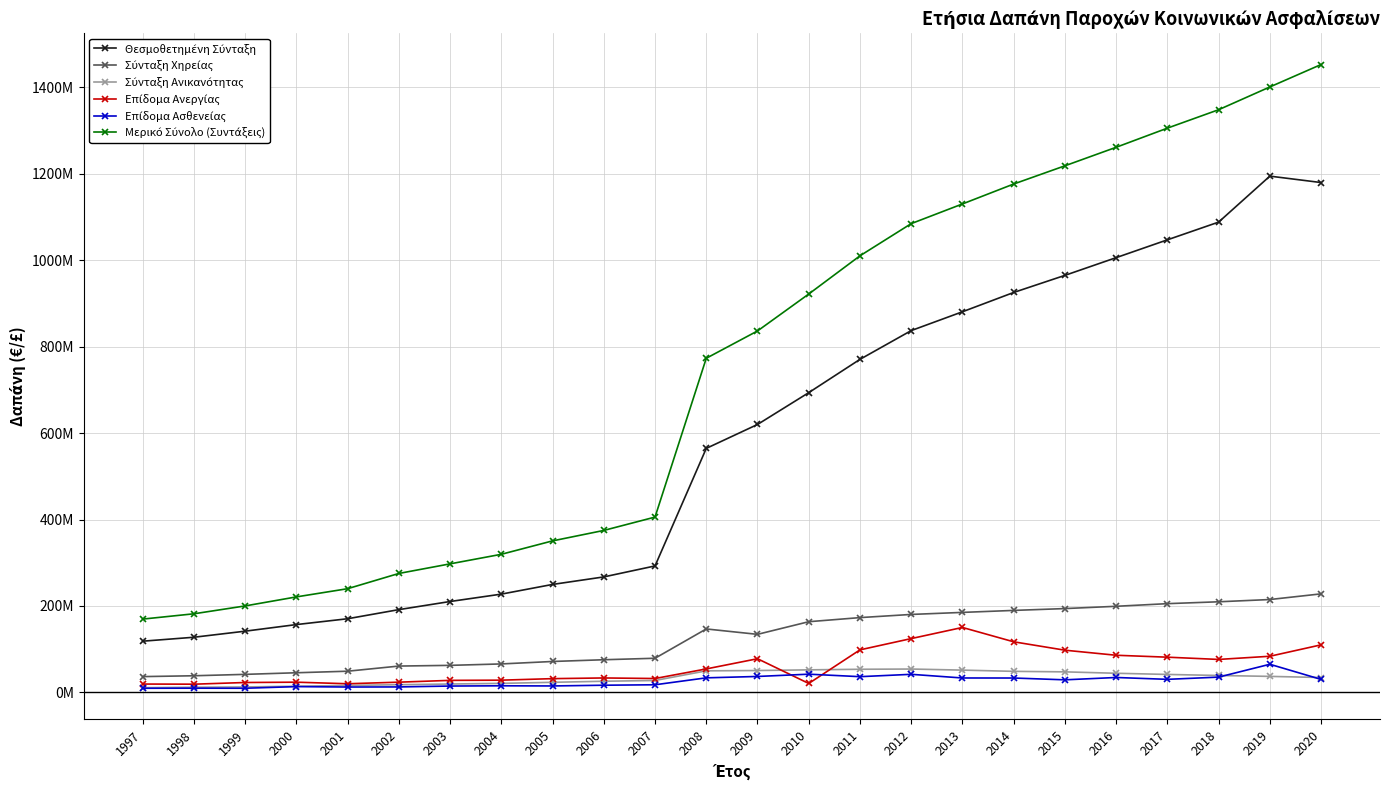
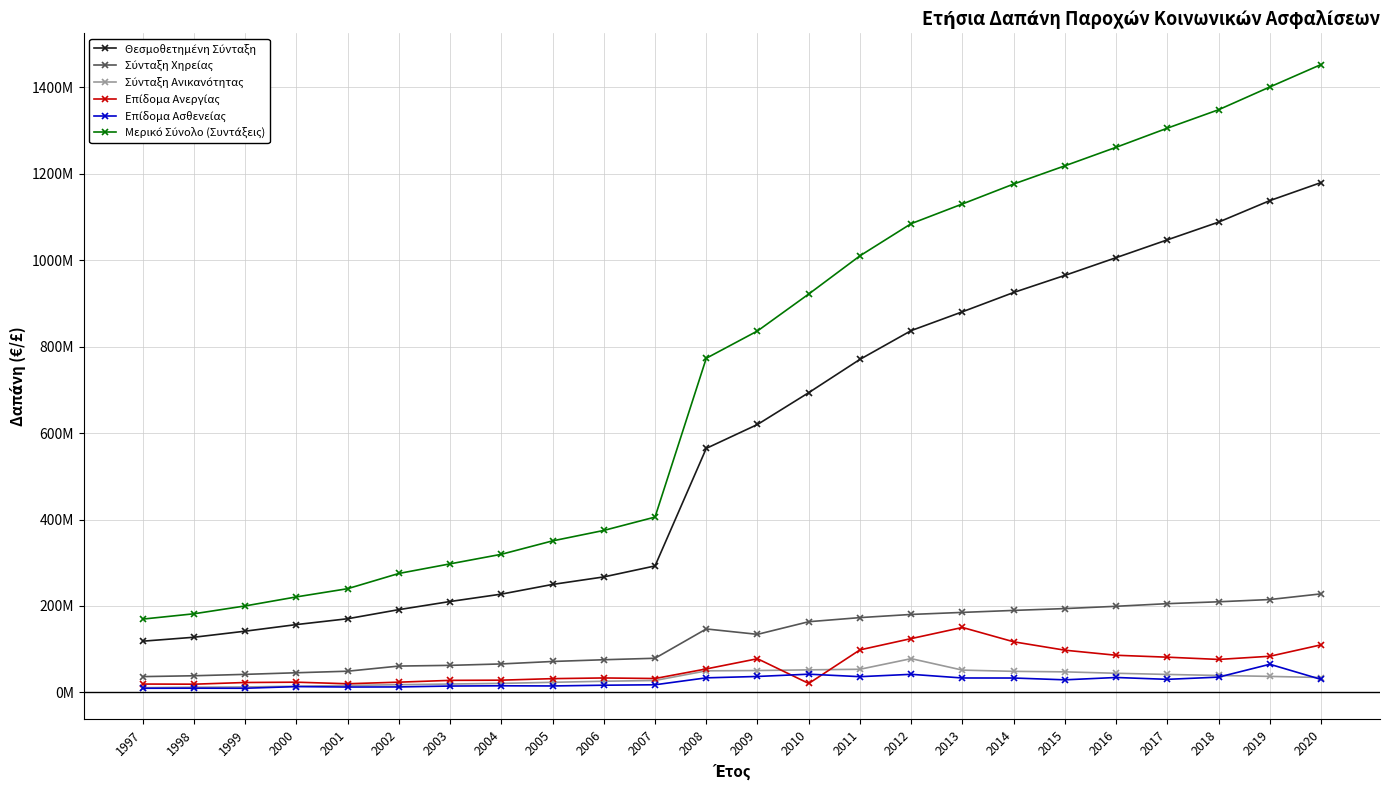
  {
    "Θεσμοθετημένη Σύνταξη": {
      "1997": 120000000,
      "1998": 130000000,
      "1999": 140000000,
      "2000": 160000000,
      "2001": 170000000,
      "2002": 190000000,
      "2003": 210000000,
      "2004": 230000000,
      "2005": 250000000,
      "2006": 270000000,
      "2007": 290000000,
      "2008": 560000000,
      "2009": 620000000,
      "2010": 690000000,
      "2011": 770000000,
      "2012": 840000000,
      "2013": 880000000,
      "2014": 930000000,
      "2015": 960000000,
      "2016": 1010000000,
      "2017": 1050000000,
      "2018": 1090000000,
-     "2019": 1190000000,
+     "2019": 1140000000,
      "2020": 1180000000
    },
    "Σύνταξη Χηρείας": {
      "1997": 40000000,
      "1998": 40000000,
      "1999": 40000000,
      "2000": 50000000,
      "2001": 50000000,
      "2002": 60000000,
      "2003": 60000000,
      "2004": 70000000,
      "2005": 70000000,
      "2006": 80000000,
      "2007": 80000000,
      "2008": 150000000,
      "2009": 130000000,
      "2010": 160000000,
      "2011": 170000000,
      "2012": 180000000,
      "2013": 190000000,
      "2014": 190000000,
      "2015": 190000000,
      "2016": 200000000,
      "2017": 210000000,
      "2018": 210000000,
      "2019": 210000000,
      "2020": 230000000
    },
    "Σύνταξη Ανικανότητας": {
      "2005": 20000000,
      "2006": 30000000,
      "2009": 50000000,
      "2010": 50000000,
      "2011": 50000000,
-     "2012": 50000000,
+     "2012": 80000000,
      "2013": 50000000,
      "2014": 50000000,
      "2015": 50000000,
      "2016": 40000000,
      "2017": 40000000,
      "2019": 40000000
    },
    "Επίδομα Ανεργίας": {
      "1997": 20000000,
      "1998": 20000000,
      "1999": 20000000,
      "2000": 20000000,
      "2003": 30000000,
      "2004": 30000000,
      "2005": 30000000,
      "2006": 30000000,
      "2009": 80000000,
      "2010": 20000000,
      "2011": 100000000,
      "2012": 120000000,
      "2013": 150000000,
      "2014": 120000000,
      "2015": 100000000,
      "2016": 90000000,
      "2017": 80000000,
      "2018": 80000000,
      "2019": 80000000,
      "2020": 110000000
    },
    "Επίδομα Ασθενείας": {
      "2005": 10000000,
      "2006": 20000000,
      "2007": 20000000,
      "2008": 30000000,
      "2009": 40000000,
      "2010": 40000000,
      "2011": 40000000,
      "2012": 40000000,
      "2013": 30000000,
      "2014": 30000000,
      "2015": 30000000,
      "2016": 30000000,
      "2017": 30000000,
      "2019": 70000000
    },
    "Μερικό Σύνολο (Συντάξεις)": {
      "1997": 170000000,
      "1998": 180000000,
      "1999": 200000000,
      "2000": 220000000,
      "2001": 240000000,
      "2002": 280000000,
      "2003": 300000000,
      "2004": 320000000,
      "2005": 350000000,
      "2006": 370000000,
      "2007": 410000000,
      "2008": 770000000,
      "2009": 840000000,
      "2010": 920000000,
      "2011": 1010000000,
      "2012": 1080000000,
      "2013": 1130000000,
      "2014": 1180000000,
      "2015": 1220000000,
      "2016": 1260000000,
      "2017": 1310000000,
      "2018": 1350000000,
      "2019": 1400000000,
      "2020": 1450000000
    }
  }
